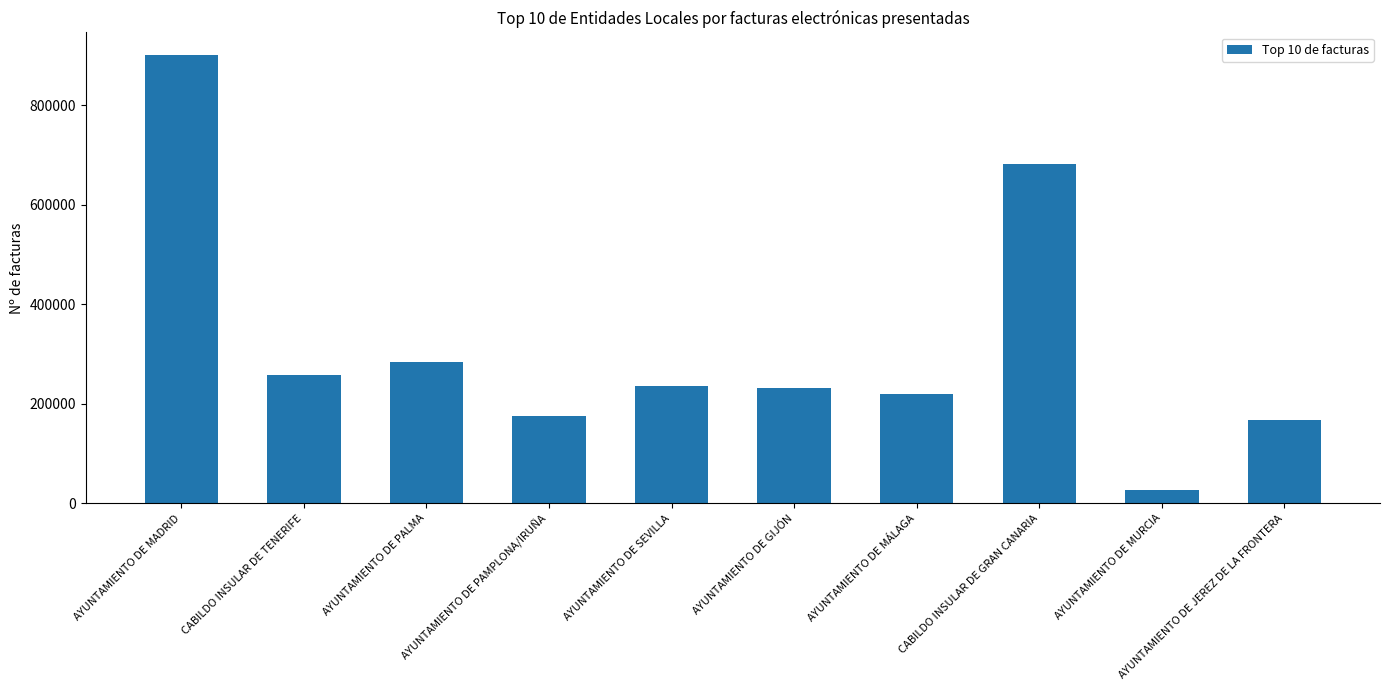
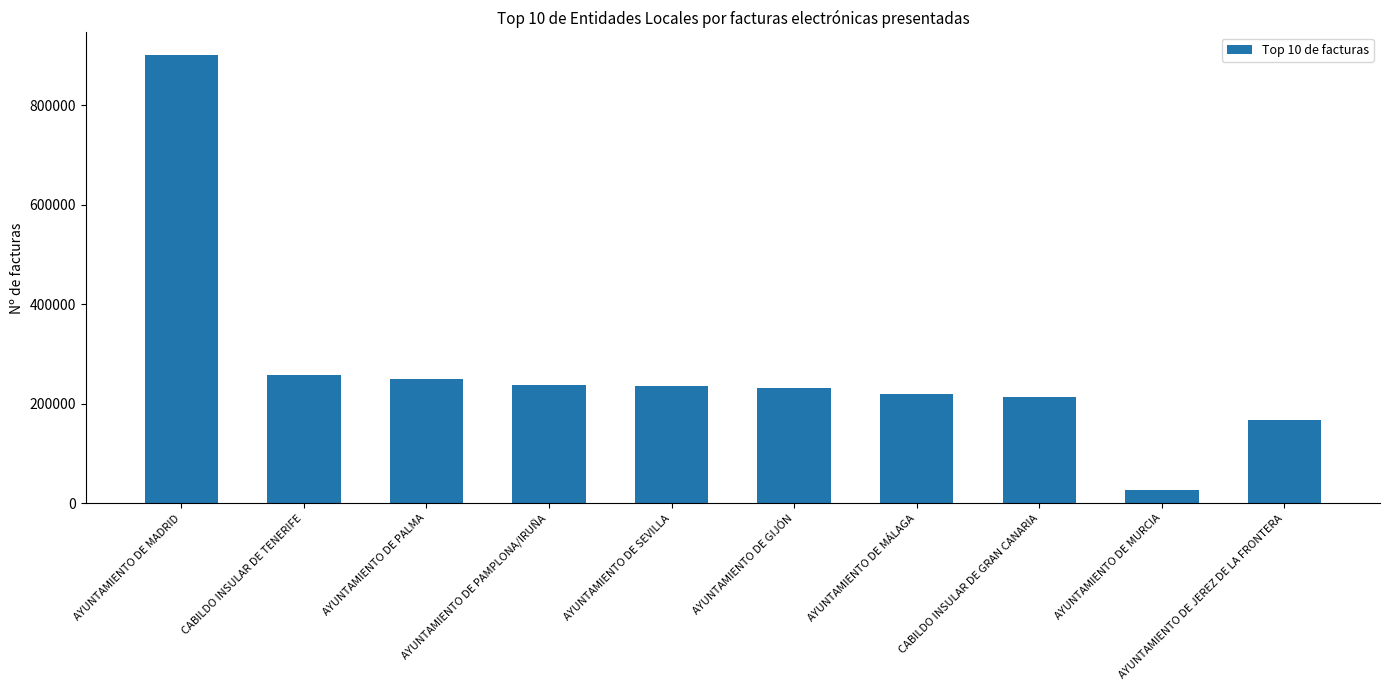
  {
    "AYUNTAMIENTO DE MADRID": 900000,
    "CABILDO INSULAR DE TENERIFE": 260000,
-   "AYUNTAMIENTO DE PALMA": 280000,
-   "AYUNTAMIENTO DE PAMPLONA/IRUÑA": 180000,
+   "AYUNTAMIENTO DE PALMA": 250000,
+   "AYUNTAMIENTO DE PAMPLONA/IRUÑA": 240000,
    "AYUNTAMIENTO DE SEVILLA": 240000,
    "AYUNTAMIENTO DE GIJÓN": 230000,
    "AYUNTAMIENTO DE MÁLAGA": 220000,
-   "CABILDO INSULAR DE GRAN CANARIA": 680000,
+   "CABILDO INSULAR DE GRAN CANARIA": 210000,
    "AYUNTAMIENTO DE MURCIA": 30000,
    "AYUNTAMIENTO DE JEREZ DE LA FRONTERA": 170000
  }
